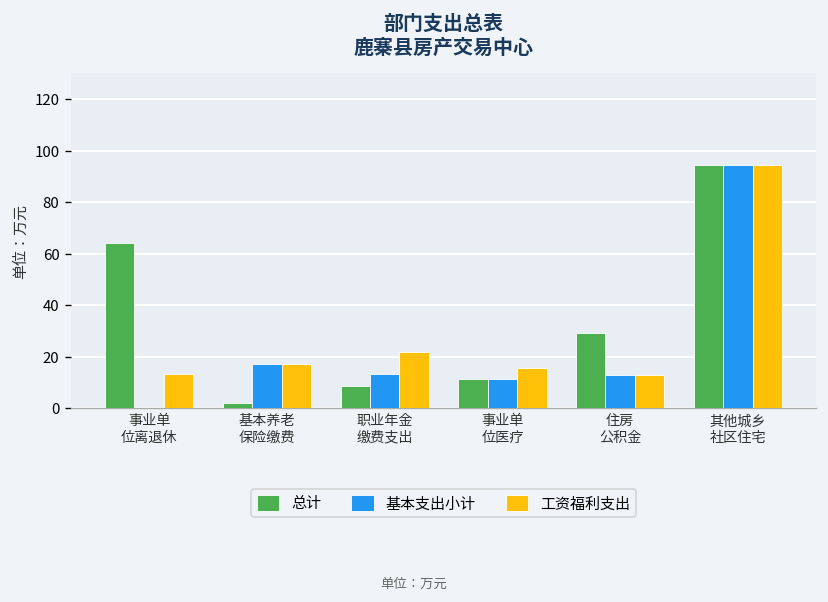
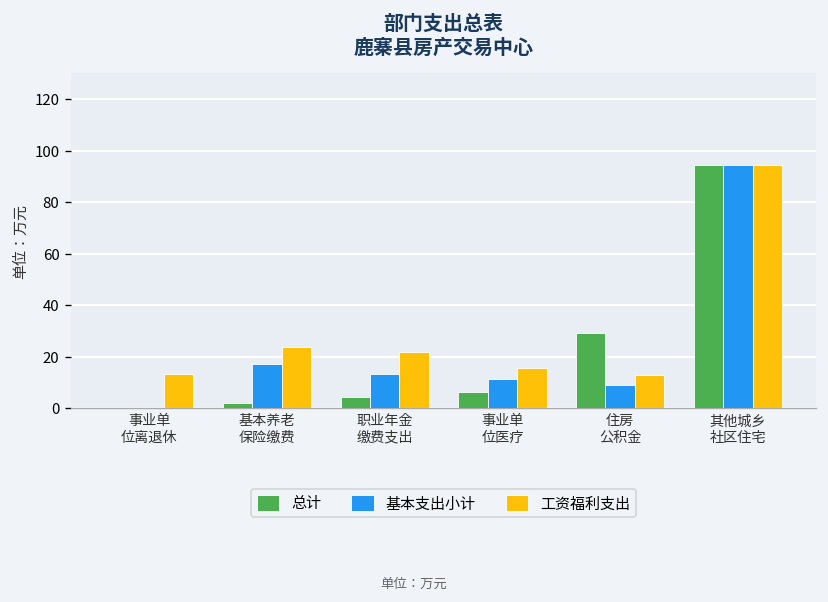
  {
    "总计": {
-     "事业单 位离退休": 64,
+     "事业单 位离退休": 0,
      "基本养老 保险缴费": 2,
-     "职业年金 缴费支出": 9,
-     "事业单 位医疗": 11,
+     "职业年金 缴费支出": 4,
+     "事业单 位医疗": 6,
      "住房 公积金": 29,
      "其他城乡 社区住宅": 95
    },
    "基本支出小计": {
      "事业单 位离退休": 0,
      "基本养老 保险缴费": 17,
      "职业年金 缴费支出": 13,
      "事业单 位医疗": 11,
-     "住房 公积金": 13,
+     "住房 公积金": 9,
      "其他城乡 社区住宅": 95
    },
    "工资福利支出": {
      "事业单 位离退休": 13,
-     "基本养老 保险缴费": 17,
+     "基本养老 保险缴费": 24,
      "职业年金 缴费支出": 22,
      "事业单 位医疗": 15,
      "住房 公积金": 13,
      "其他城乡 社区住宅": 95
    }
  }
